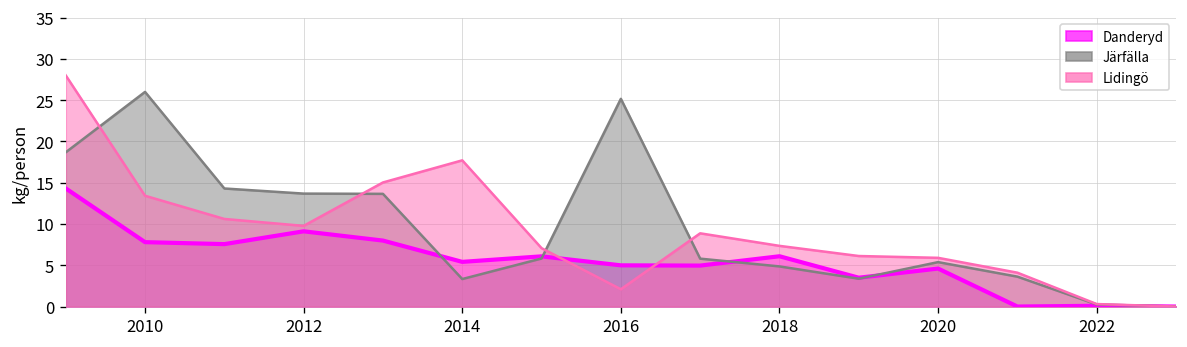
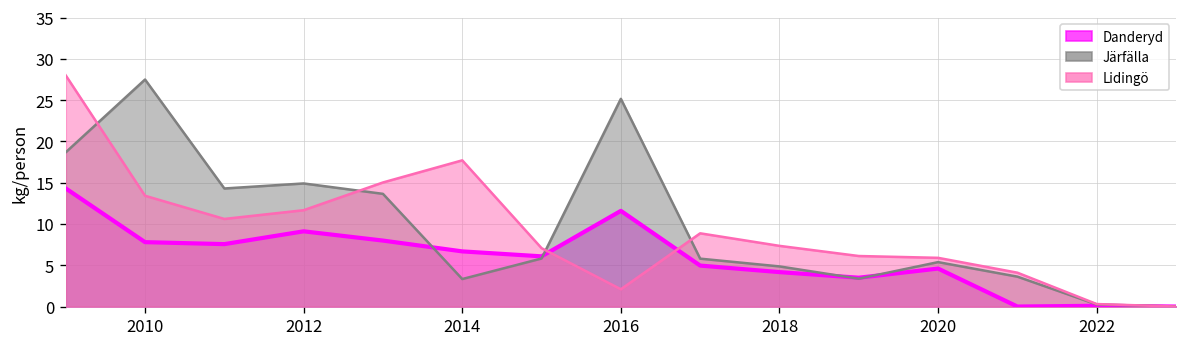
  {
    "Danderyd": {
      "2010": 8,
      "2012": 9,
-     "2014": 5,
-     "2016": 5,
-     "2018": 6,
+     "2014": 7,
+     "2016": 12,
+     "2018": 4,
      "2020": 5
    },
    "Järfälla": {
-     "2010": 26,
-     "2012": 14,
+     "2010": 28,
+     "2012": 15,
      "2014": 3,
      "2016": 25,
      "2018": 5,
      "2020": 5
    },
    "Lidingö": {
      "2010": 13,
-     "2012": 10,
+     "2012": 12,
      "2014": 18,
      "2016": 2,
      "2018": 7,
      "2020": 6
    }
  }
